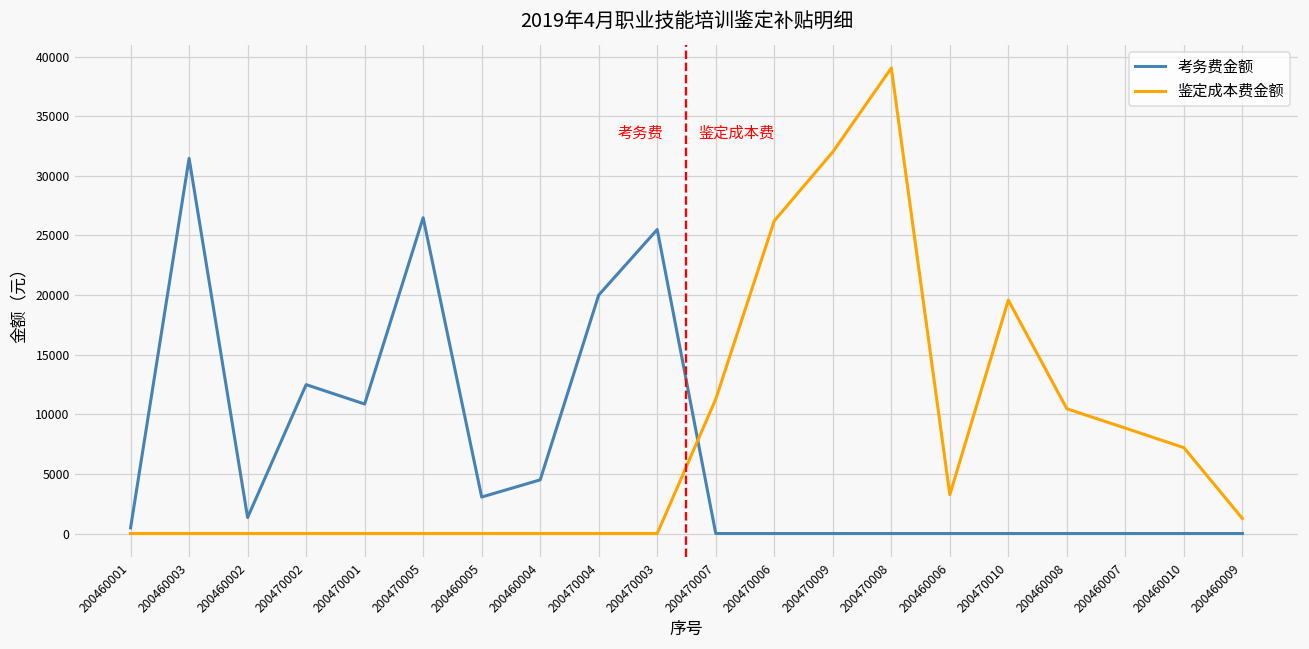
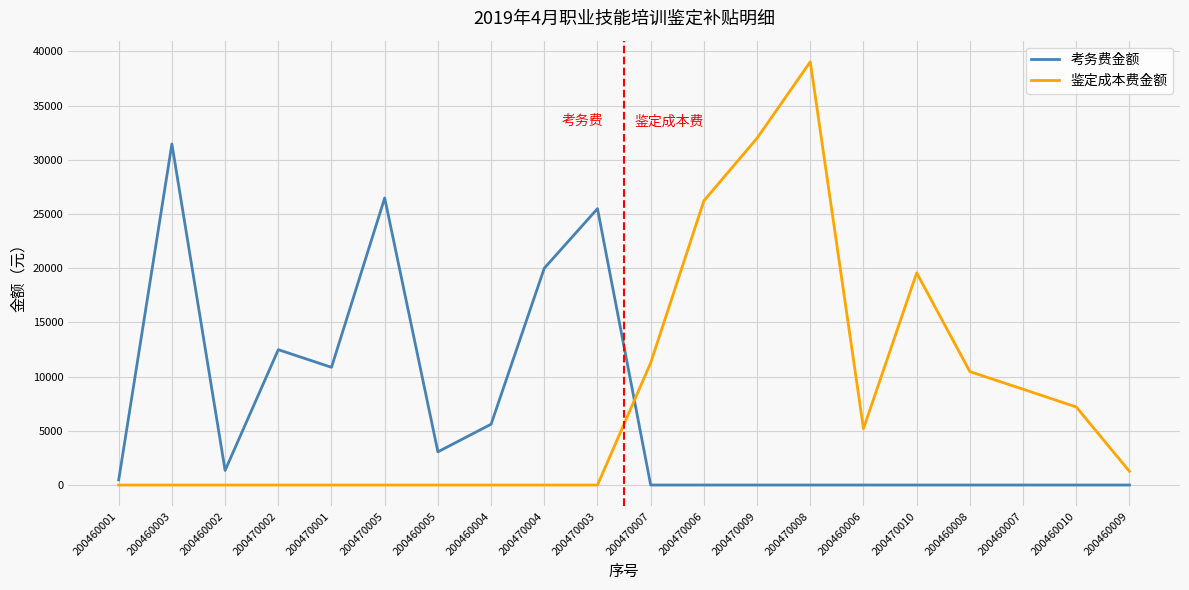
  {
    "考务费金额": {
      "200460001": 500,
      "200460003": 31500,
      "200460002": 1300,
      "200470002": 12500,
      "200470001": 10900,
      "200470005": 26500,
      "200460005": 3100,
-     "200460004": 4500,
+     "200460004": 5600,
      "200470004": 20000,
      "200470003": 25500,
      "200470007": 0,
      "200470006": 0,
      "200470009": 0,
      "200470008": 0,
      "200460006": 0,
      "200470010": 0,
      "200460008": 0,
      "200460007": 0,
      "200460010": 0,
      "200460009": 0
    },
    "鉴定成本费金额": {
      "200460001": 0,
      "200460003": 0,
      "200460002": 0,
      "200470002": 0,
      "200470001": 0,
      "200470005": 0,
      "200460005": 0,
      "200460004": 0,
      "200470004": 0,
      "200470003": 0,
      "200470007": 11300,
      "200470006": 26200,
      "200470009": 32000,
      "200470008": 39000,
-     "200460006": 3300,
+     "200460006": 5200,
      "200470010": 19600,
      "200460008": 10500,
      "200460007": 8800,
      "200460010": 7200,
      "200460009": 1300
    }
  }
